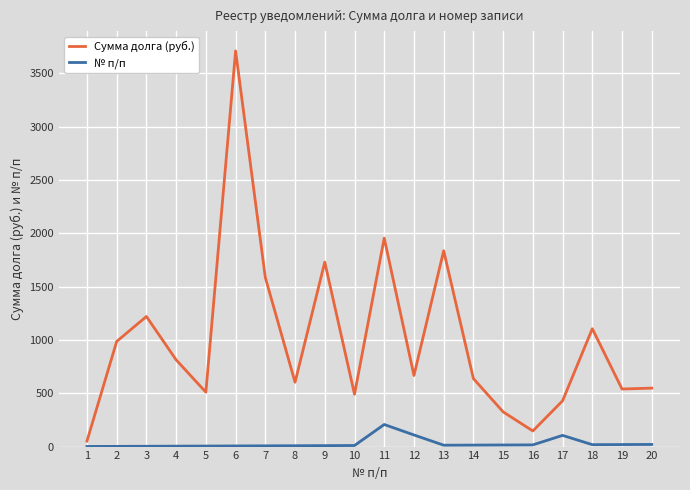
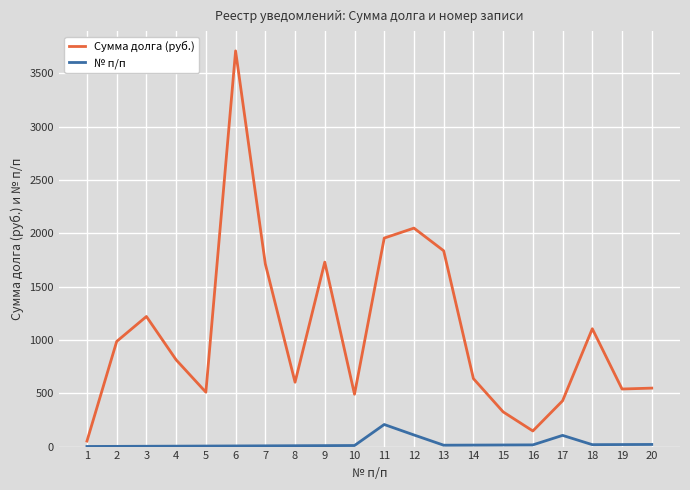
  {
    "Сумма долга (руб.)": {
      "1": 50,
      "2": 990,
      "3": 1220,
      "4": 810,
      "5": 510,
      "6": 3710,
-     "7": 1590,
+     "7": 1710,
      "8": 600,
      "9": 1730,
      "10": 490,
      "11": 1960,
-     "12": 670,
+     "12": 2050,
      "13": 1840,
      "14": 640,
      "15": 330,
      "16": 150,
      "17": 430,
      "18": 1110,
      "19": 540,
      "20": 550
    },
    "№ п/п": {
      "1": 0,
      "2": 0,
      "3": 0,
      "4": 0,
      "5": 10,
      "6": 10,
      "7": 10,
      "8": 10,
      "9": 10,
      "10": 10,
      "11": 210,
      "12": 110,
      "13": 10,
      "14": 10,
      "15": 20,
      "16": 20,
      "17": 110,
      "18": 20,
      "19": 20,
      "20": 20
    }
  }
